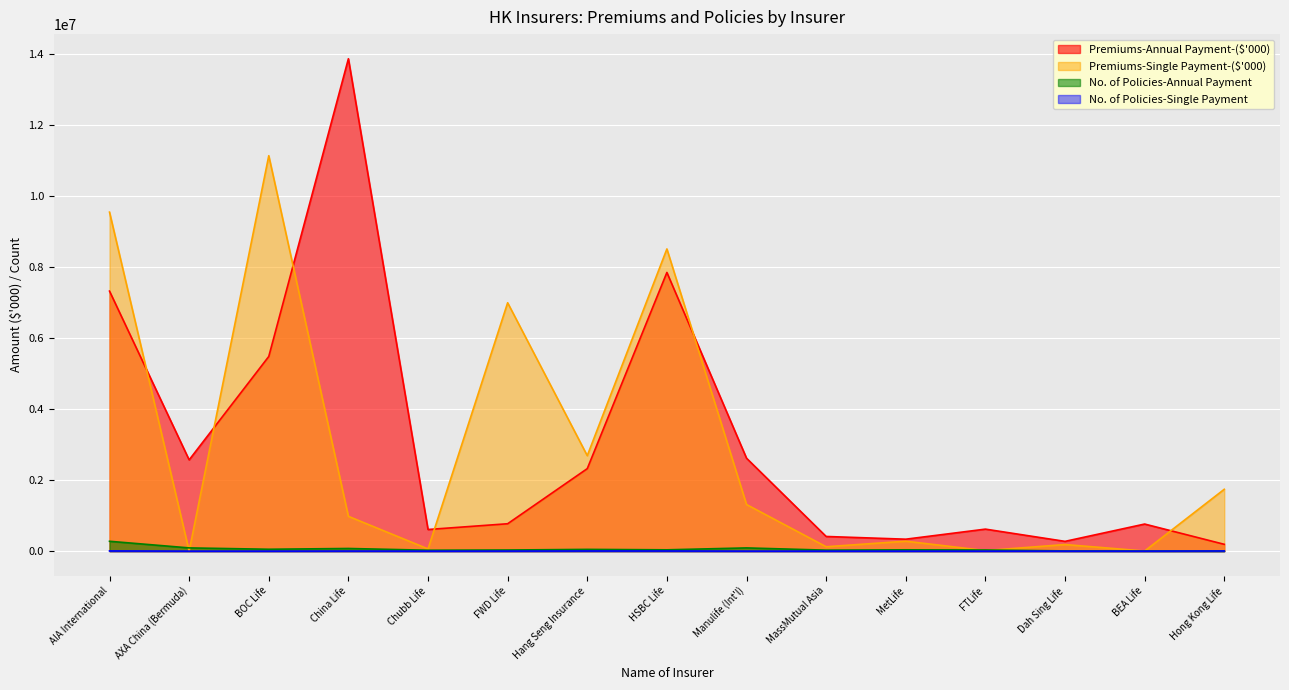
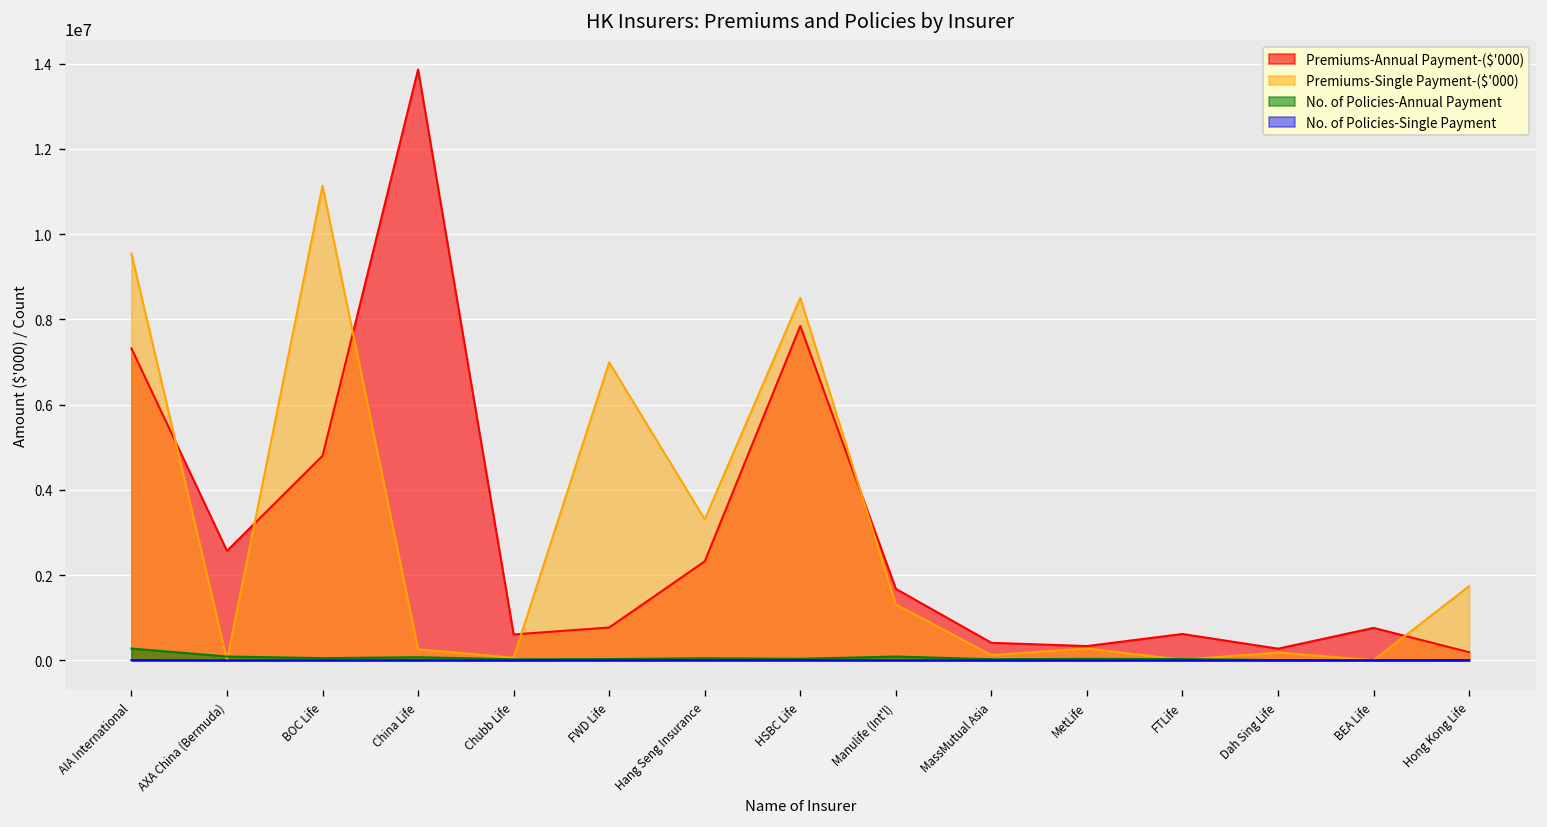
  {
    "Premiums-Annual Payment-($'000)": {
      "AIA International": 7300000,
      "AXA China (Bermuda)": 2600000,
-     "BOC Life": 5500000,
+     "BOC Life": 4800000,
      "China Life": 13900000,
      "Chubb Life": 600000,
      "FWD Life": 800000,
      "Hang Seng Insurance": 2300000,
      "HSBC Life": 7800000,
-     "Manulife (Int'l)": 2600000,
+     "Manulife (Int'l)": 1700000,
      "MassMutual Asia": 400000,
      "FTLife": 600000,
      "Dah Sing Life": 300000,
      "BEA Life": 800000,
      "Hong Kong Life": 200000
    },
    "Premiums-Single Payment-($'000)": {
      "AIA International": 9500000,
      "BOC Life": 11100000,
-     "China Life": 1000000,
+     "China Life": 300000,
      "FWD Life": 7000000,
-     "Hang Seng Insurance": 2700000,
+     "Hang Seng Insurance": 3300000,
      "HSBC Life": 8500000,
      "Manulife (Int'l)": 1300000,
      "MassMutual Asia": 100000,
      "Dah Sing Life": 200000,
      "Hong Kong Life": 1700000
    },
    "No. of Policies-Annual Payment": {
      "AIA International": 300000,
      "AXA China (Bermuda)": 100000,
      "China Life": 100000,
      "Manulife (Int'l)": 100000
    },
    "No. of Policies-Single Payment": {
      "AIA International": 0,
      "China Life": 0,
      "Manulife (Int'l)": 0
    }
  }
